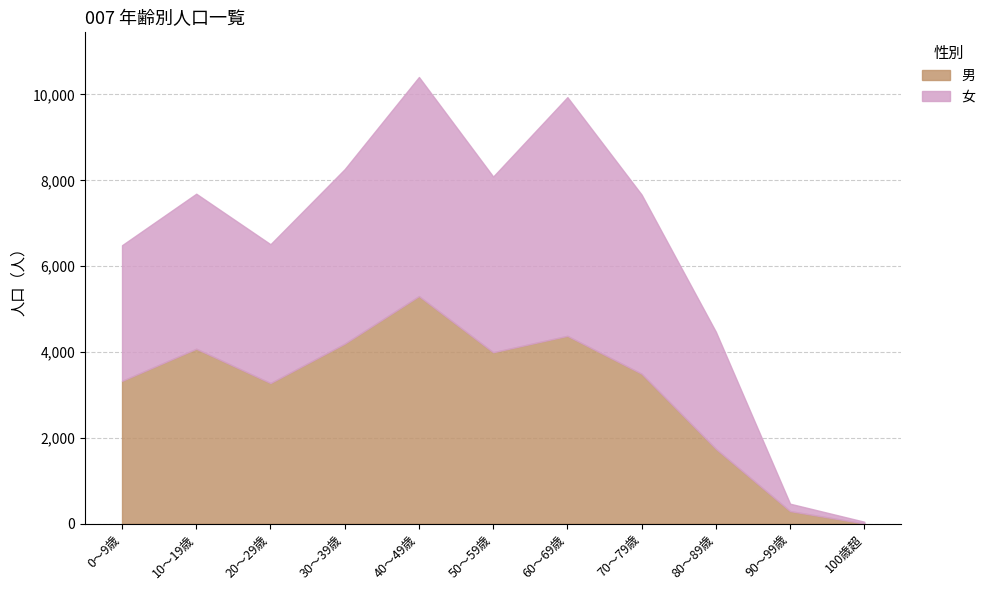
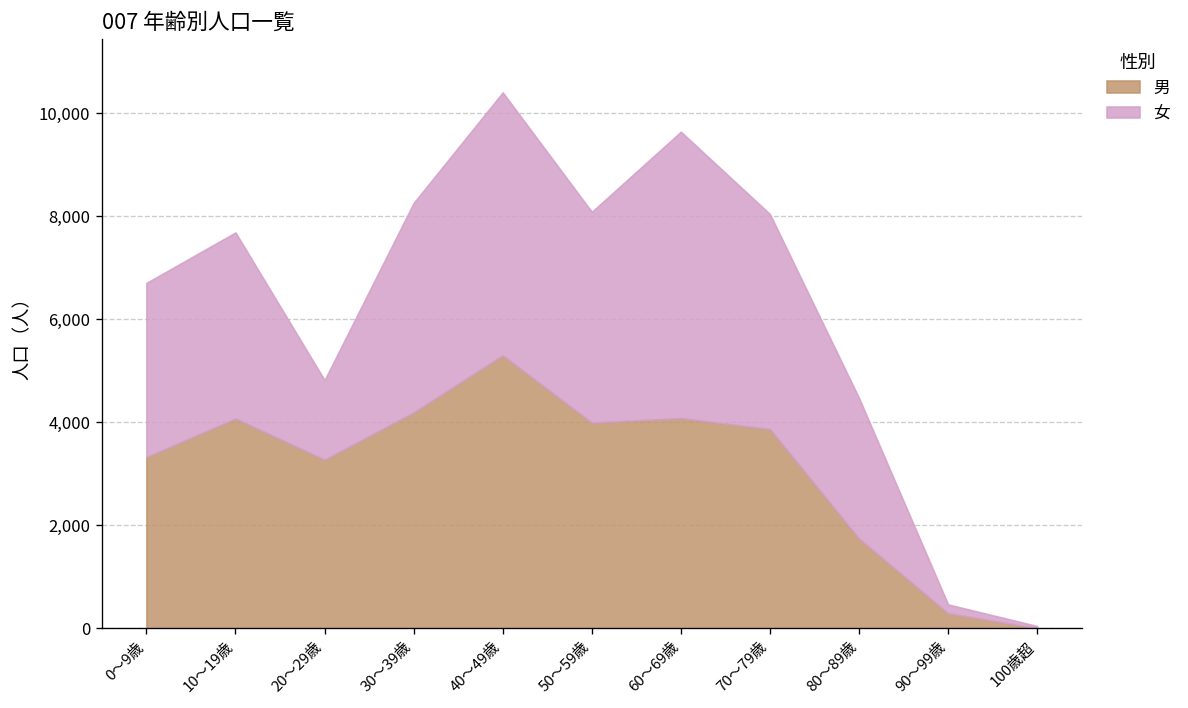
  {
    "男": {
      "0～9歳": "3,300",
      "10～19歳": "4,100",
      "20～29歳": "3,300",
      "30～39歳": "4,200",
      "40～49歳": "5,300",
      "50～59歳": "4,000",
-     "60～69歳": "4,400",
-     "70～79歳": "3,500",
+     "60～69歳": "4,100",
+     "70～79歳": "3,900",
      "80～89歳": "1,700",
      "90～99歳": "300"
    },
    "女": {
-     "0～9歳": "3,200",
+     "0～9歳": "3,400",
      "10～19歳": "3,600",
-     "20～29歳": "3,200",
+     "20～29歳": "1,500",
      "30～39歳": "4,100",
      "40～49歳": "5,100",
      "50～59歳": "4,100",
      "60～69歳": "5,600",
      "70～79歳": "4,200",
      "80～89歳": "2,700",
      "90～99歳": "200"
    }
  }
